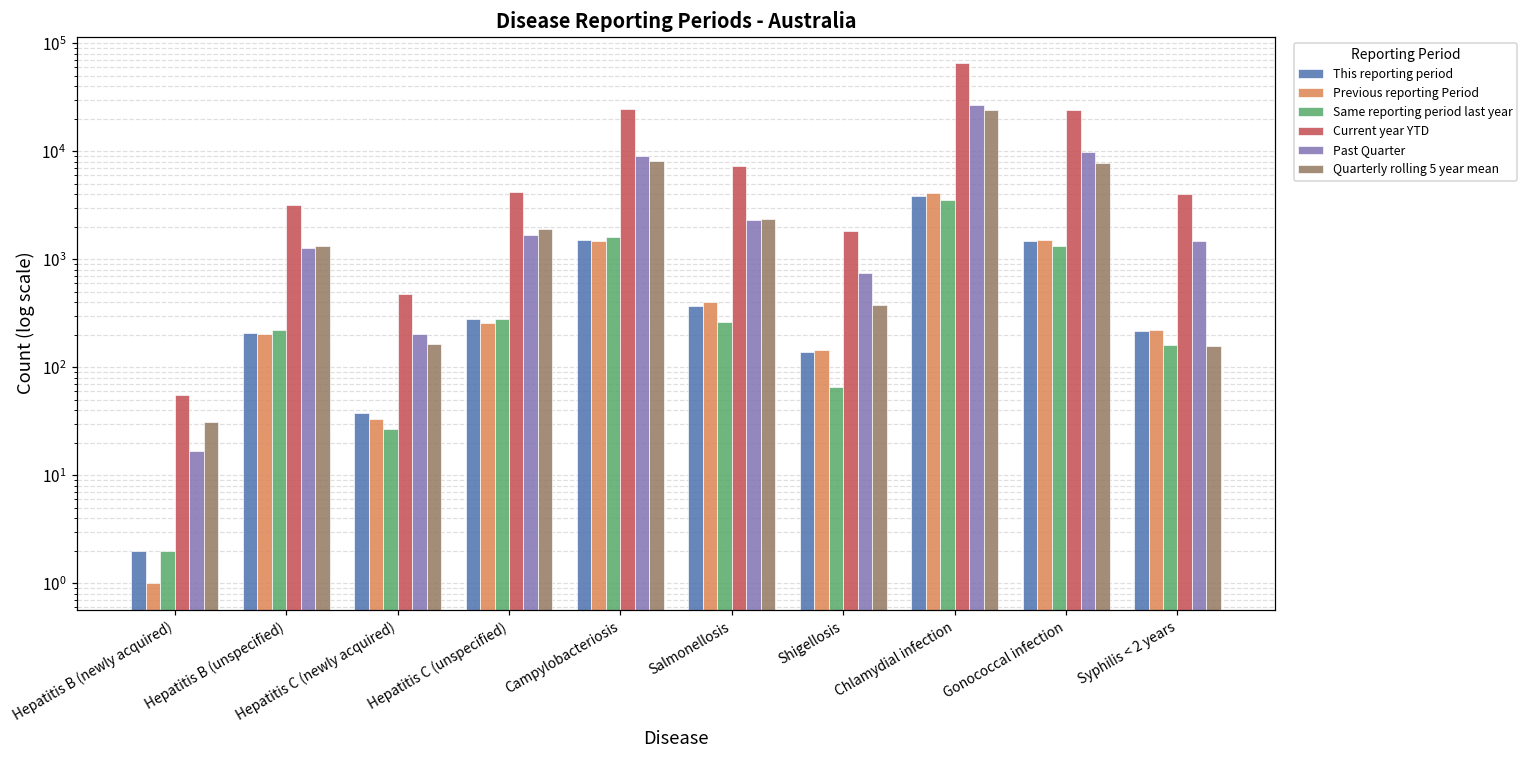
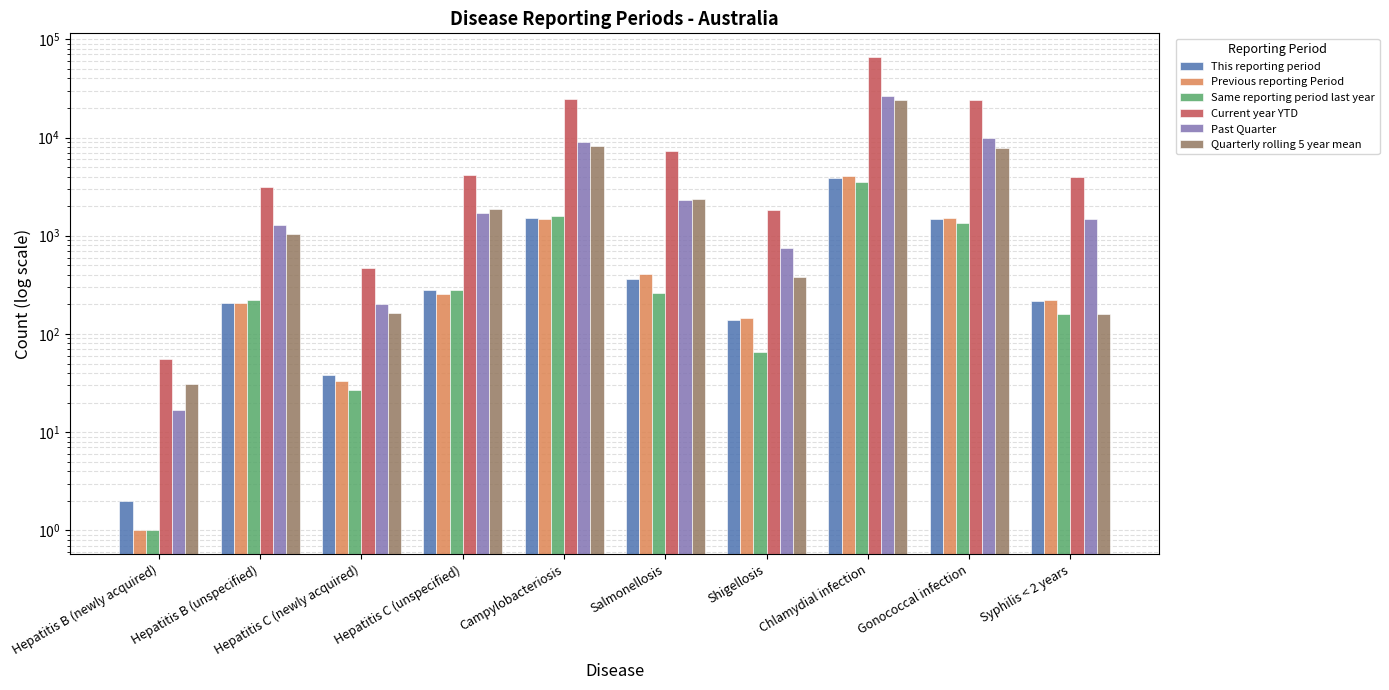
  {
    "Same reporting period last year": {
-     "Hepatitis B (newly acquired)": 2,
+     "Hepatitis B (newly acquired)": 1,
      "Hepatitis B (unspecified)": 220,
      "Hepatitis C (newly acquired)": 27,
      "Hepatitis C (unspecified)": 280,
      "Campylobacteriosis": 1600,
      "Salmonellosis": 260,
      "Shigellosis": 70,
      "Chlamydial infection": 3500,
      "Gonococcal infection": 1300,
      "Syphilis < 2 years": 160
    },
    "Quarterly rolling 5 year mean": {
      "Hepatitis B (newly acquired)": 31,
-     "Hepatitis B (unspecified)": 1300,
+     "Hepatitis B (unspecified)": 1000,
      "Hepatitis C (newly acquired)": 160,
      "Hepatitis C (unspecified)": 1900,
      "Campylobacteriosis": 8000,
      "Salmonellosis": 2300,
      "Shigellosis": 380,
      "Chlamydial infection": 24000,
      "Gonococcal infection": 8000,
      "Syphilis < 2 years": 160
    }
  }
